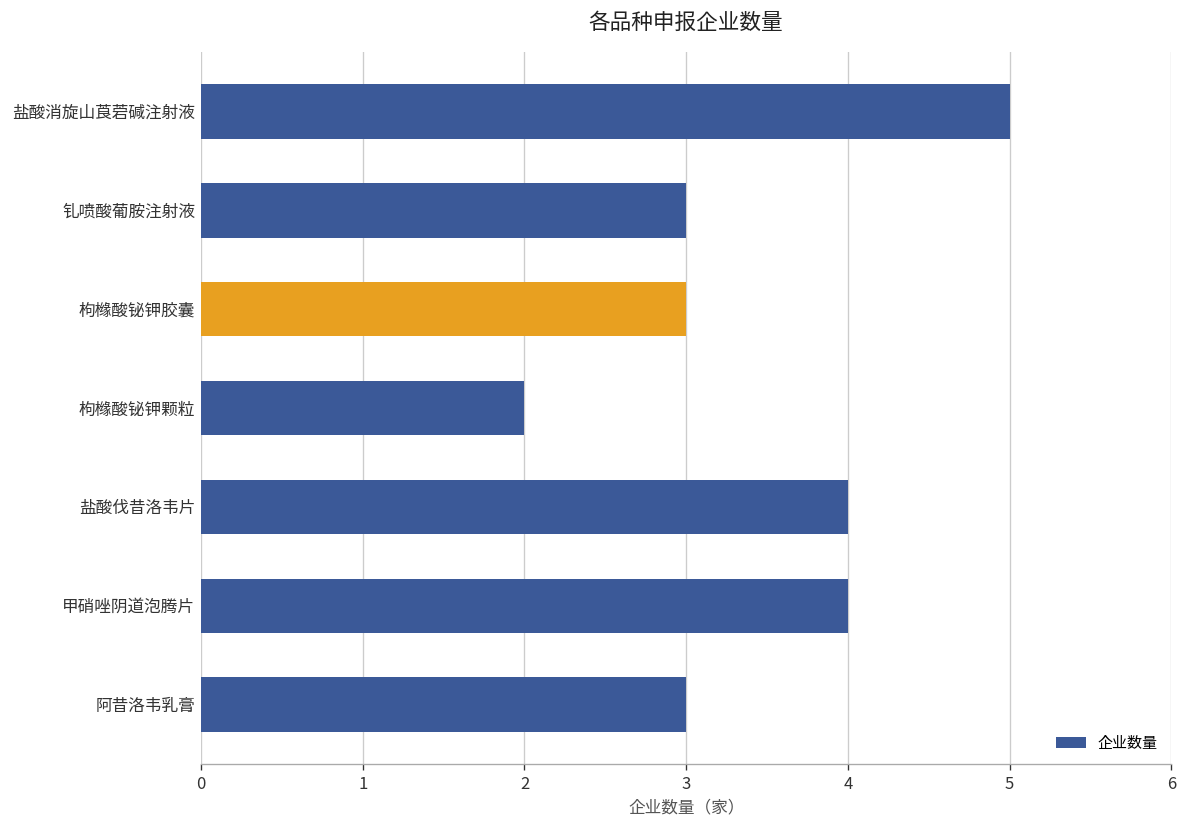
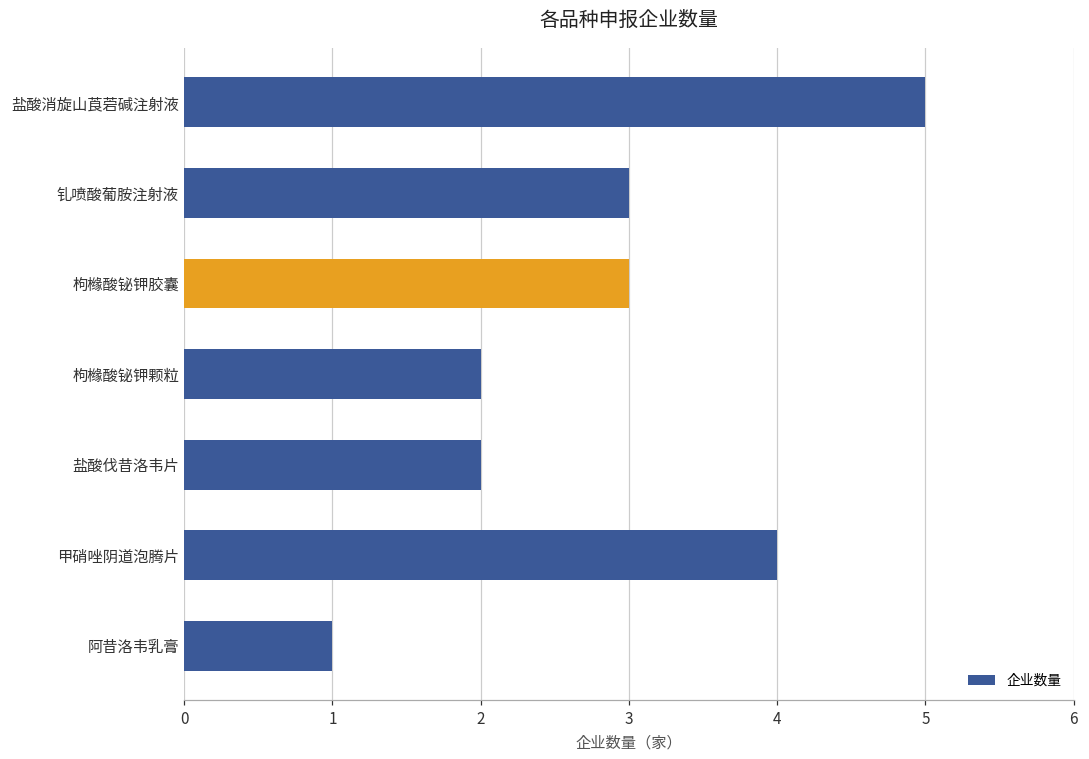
  {
    "盐酸消旋山莨菪碱注射液": 5,
    "钆喷酸葡胺注射液": 3,
    "枸橼酸铋钾胶囊": 3,
    "枸橼酸铋钾颗粒": 2,
-   "盐酸伐昔洛韦片": 4,
+   "盐酸伐昔洛韦片": 2,
    "甲硝唑阴道泡腾片": 4,
-   "阿昔洛韦乳膏": 3
+   "阿昔洛韦乳膏": 1
  }
